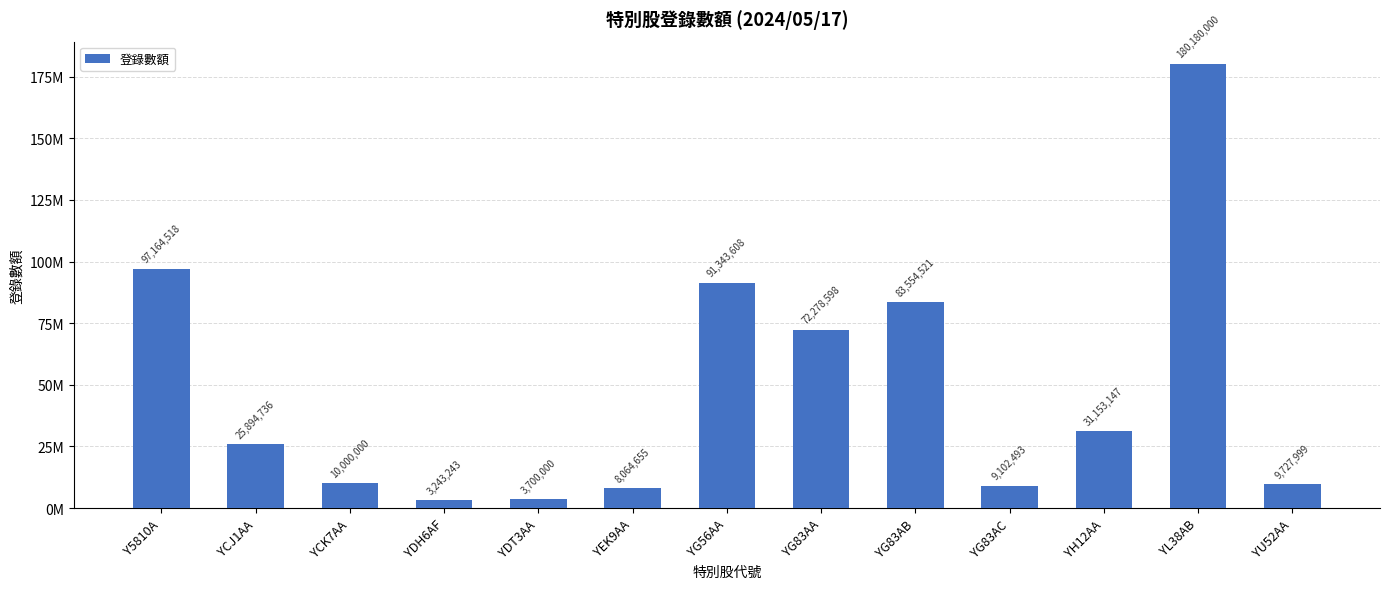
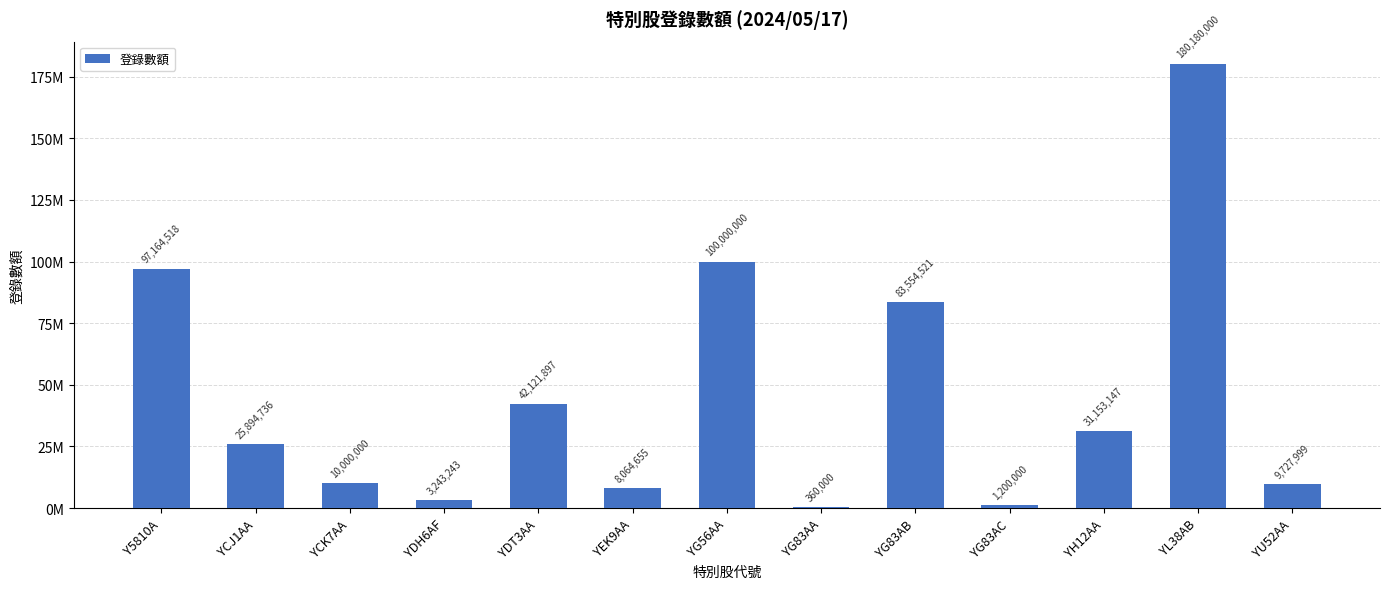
  {
    "Y5810A": "97,164,518",
    "YCJ1AA": "25,894,736",
    "YCK7AA": "10,000,000",
    "YDH6AF": "3,243,243",
-   "YDT3AA": "3,700,000",
+   "YDT3AA": "42,121,897",
    "YEK9AA": "8,064,655",
-   "YG56AA": "91,343,608",
-   "YG83AA": "72,278,598",
+   "YG56AA": "100,000,000",
+   "YG83AA": "360,000",
    "YG83AB": "83,554,521",
-   "YG83AC": "9,102,493",
+   "YG83AC": "1,200,000",
    "YH12AA": "31,153,147",
    "YL38AB": "180,180,000",
    "YU52AA": "9,727,999"
  }
